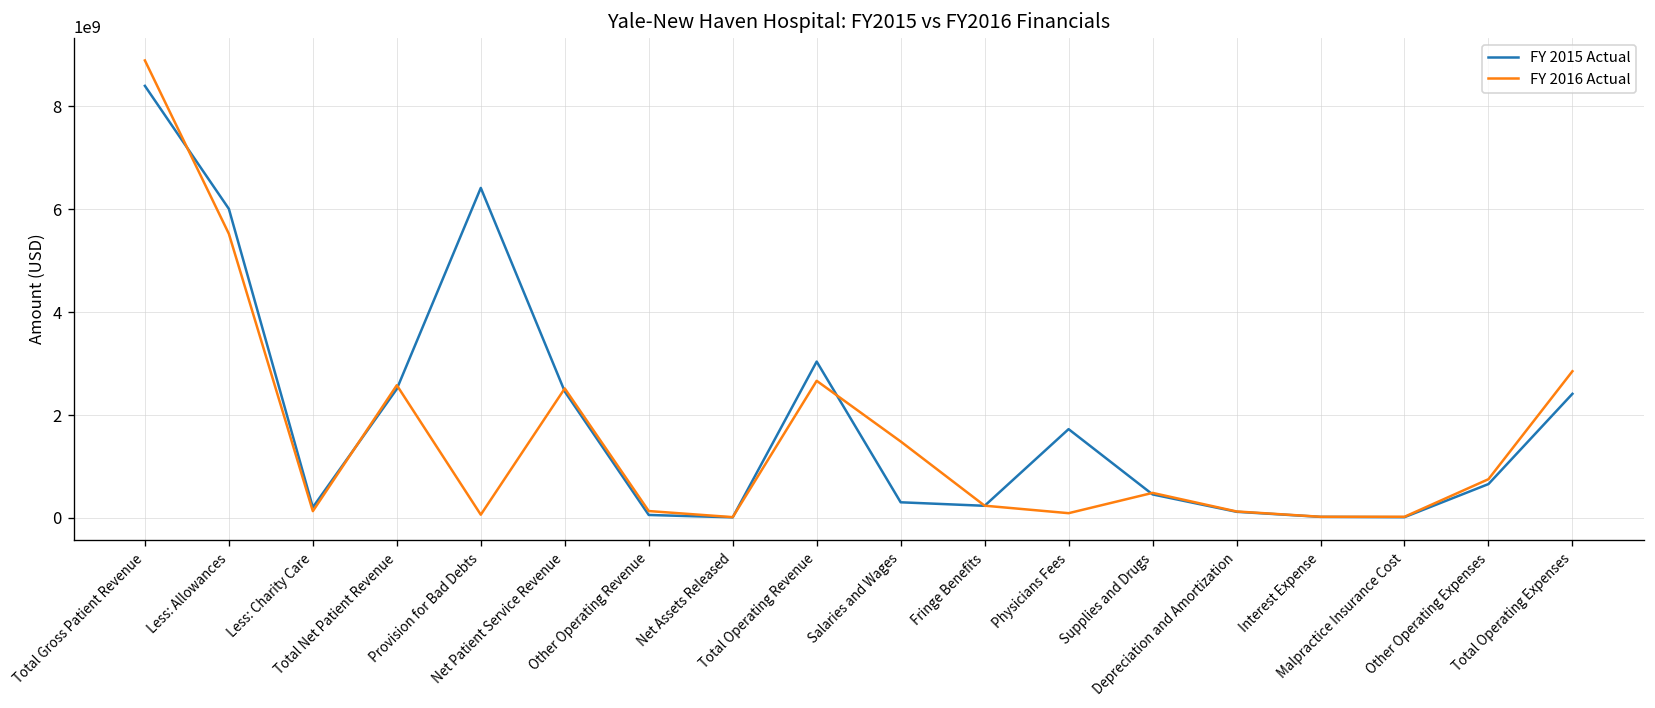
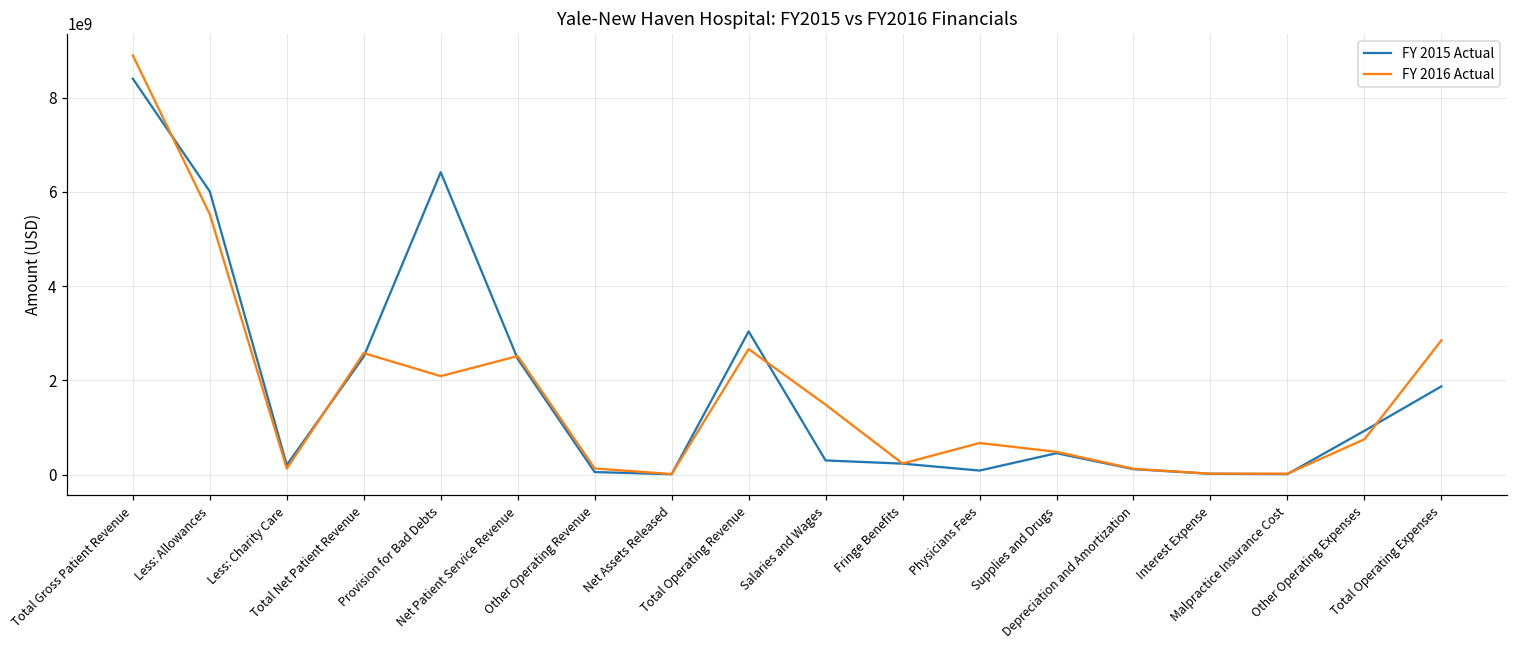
  {
    "FY 2015 Actual": {
      "Total Gross Patient Revenue": 8400000000,
      "Less: Allowances": 6000000000,
      "Less: Charity Care": 200000000,
      "Total Net Patient Revenue": 2500000000,
      "Provision for Bad Debts": 6400000000,
      "Net Patient Service Revenue": 2500000000,
      "Other Operating Revenue": 100000000,
      "Total Operating Revenue": 3000000000,
      "Salaries and Wages": 300000000,
-     "Physicians Fees": 1700000000,
-     "Other Operating Expenses": 700000000,
-     "Total Operating Expenses": 2400000000
+     "Physicians Fees": 100000000,
+     "Other Operating Expenses": 900000000,
+     "Total Operating Expenses": 1900000000
    },
    "FY 2016 Actual": {
      "Total Gross Patient Revenue": 8900000000,
      "Less: Allowances": 5500000000,
      "Less: Charity Care": 100000000,
      "Total Net Patient Revenue": 2600000000,
-     "Provision for Bad Debts": 100000000,
+     "Provision for Bad Debts": 2100000000,
      "Net Patient Service Revenue": 2500000000,
      "Other Operating Revenue": 100000000,
      "Total Operating Revenue": 2700000000,
      "Salaries and Wages": 1500000000,
-     "Physicians Fees": 100000000,
+     "Physicians Fees": 700000000,
      "Other Operating Expenses": 800000000,
      "Total Operating Expenses": 2900000000
    }
  }
